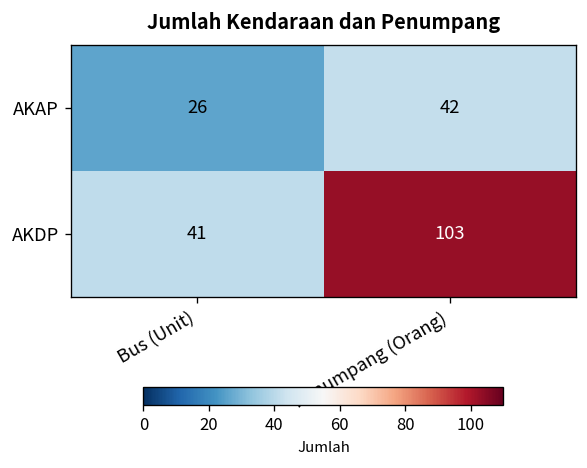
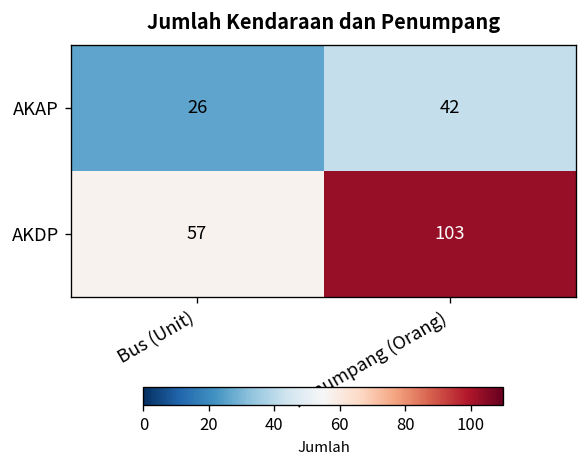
  {
    "AKAP": {
      "Bus (Unit)": 26,
      "Penumpang (Orang)": 42
    },
    "AKDP": {
-     "Bus (Unit)": 41,
+     "Bus (Unit)": 57,
      "Penumpang (Orang)": 103
    }
  }
